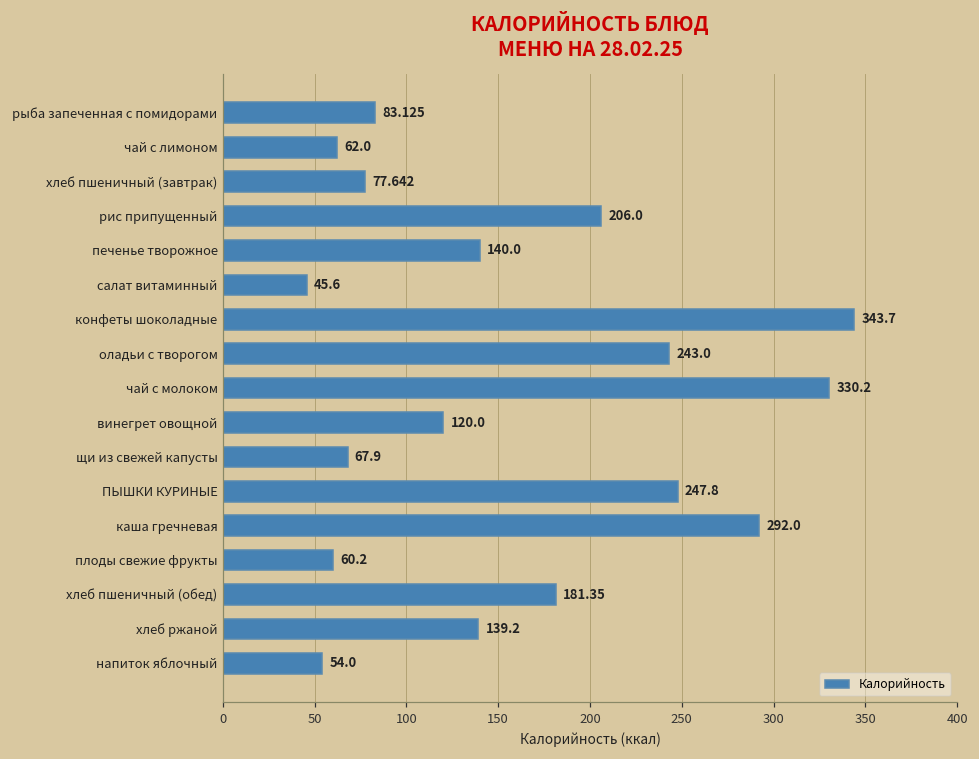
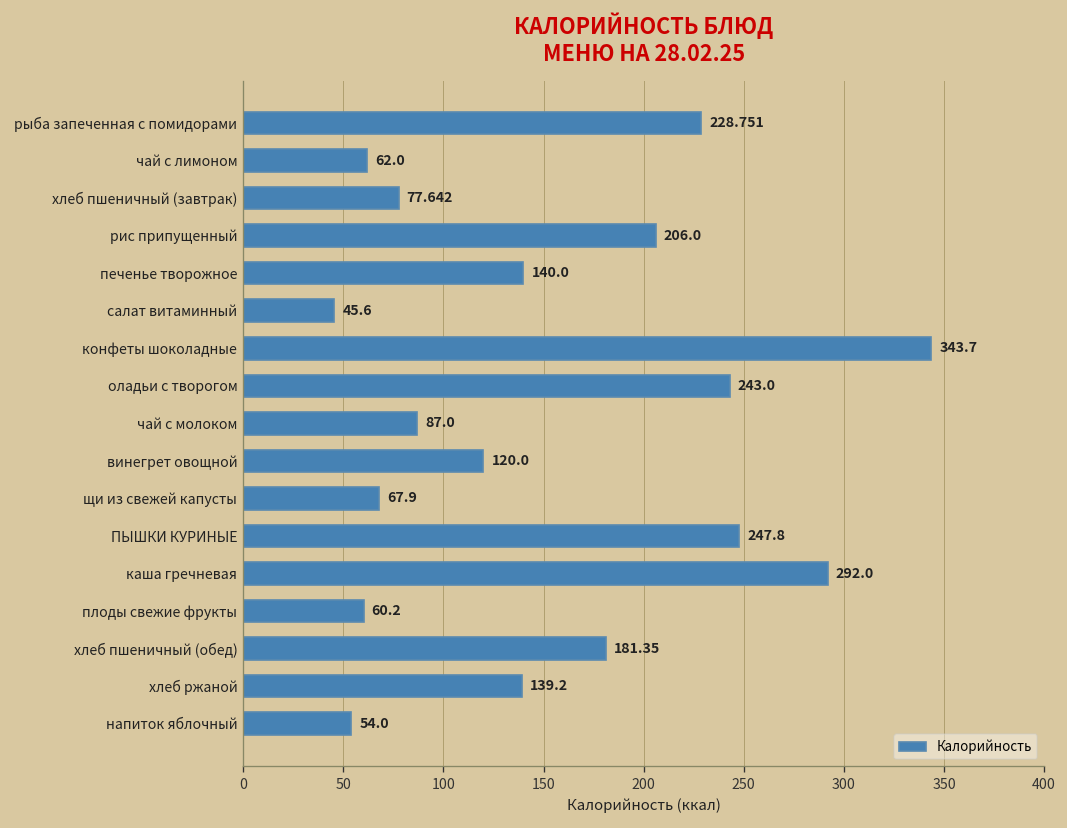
  {
-   "рыба запеченная с помидорами": 83.125,
+   "рыба запеченная с помидорами": 228.751,
    "чай с лимоном": 62.0,
    "хлеб пшеничный (завтрак)": 77.642,
    "рис припущенный": 206.0,
    "печенье творожное": 140.0,
    "салат витаминный": 45.6,
    "конфеты шоколадные": 343.7,
    "оладьи с творогом": 243.0,
-   "чай с молоком": 330.2,
+   "чай с молоком": 87.0,
    "винегрет овощной": 120.0,
    "щи из свежей капусты": 67.9,
    "ПЫШКИ КУРИНЫЕ": 247.8,
    "каша гречневая": 292.0,
    "плоды свежие фрукты": 60.2,
    "хлеб пшеничный (обед)": 181.35,
    "хлеб ржаной": 139.2,
    "напиток яблочный": 54.0
  }
